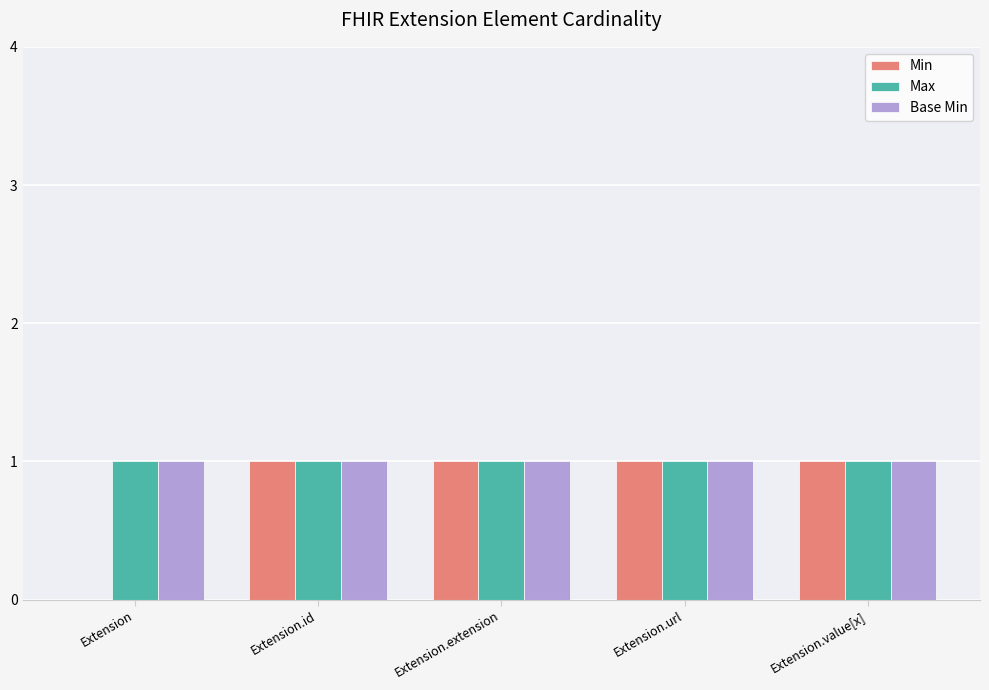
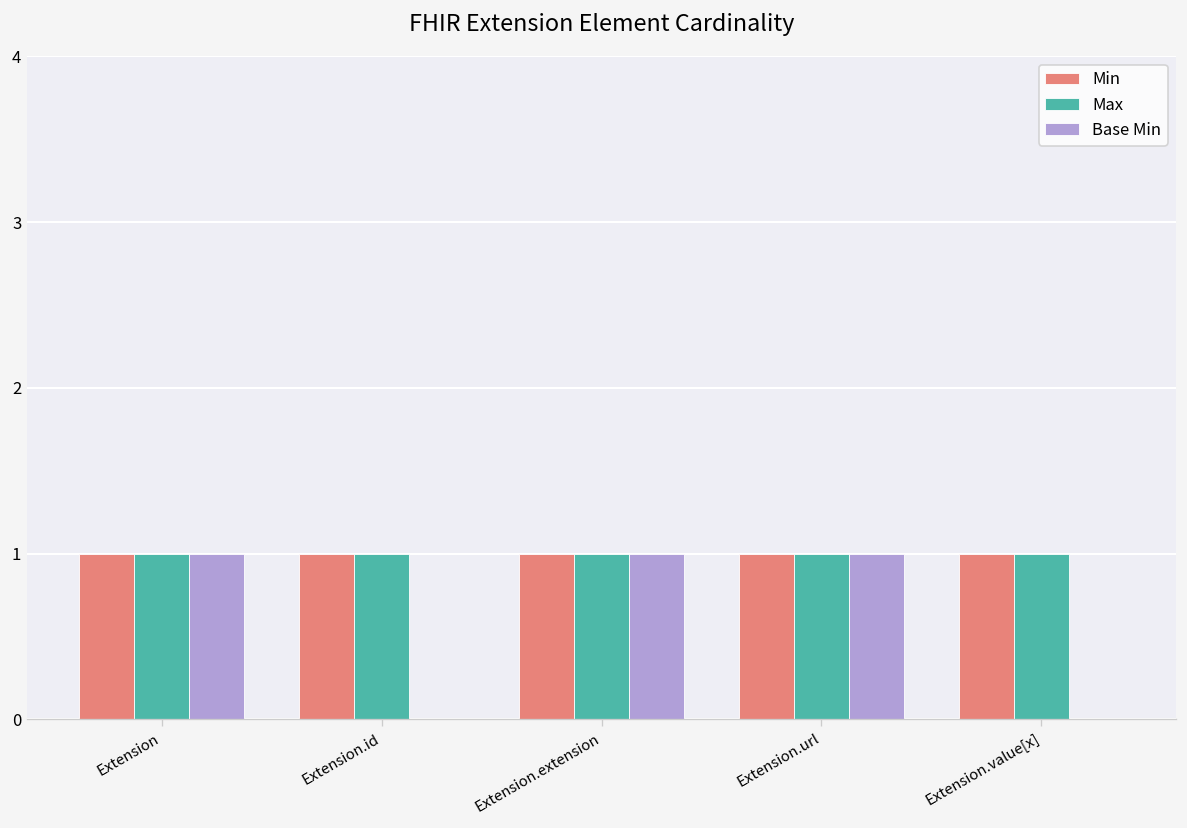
  {
    "Min": {
-     "Extension": 0,
+     "Extension": 1,
      "Extension.id": 1,
      "Extension.extension": 1,
      "Extension.url": 1,
      "Extension.value[x]": 1
    },
    "Max": {
      "Extension": 1,
      "Extension.id": 1,
      "Extension.extension": 1,
      "Extension.url": 1,
      "Extension.value[x]": 1
    },
    "Base Min": {
      "Extension": 1,
-     "Extension.id": 1,
+     "Extension.id": 0,
      "Extension.extension": 1,
      "Extension.url": 1,
-     "Extension.value[x]": 1
+     "Extension.value[x]": 0
    }
  }
